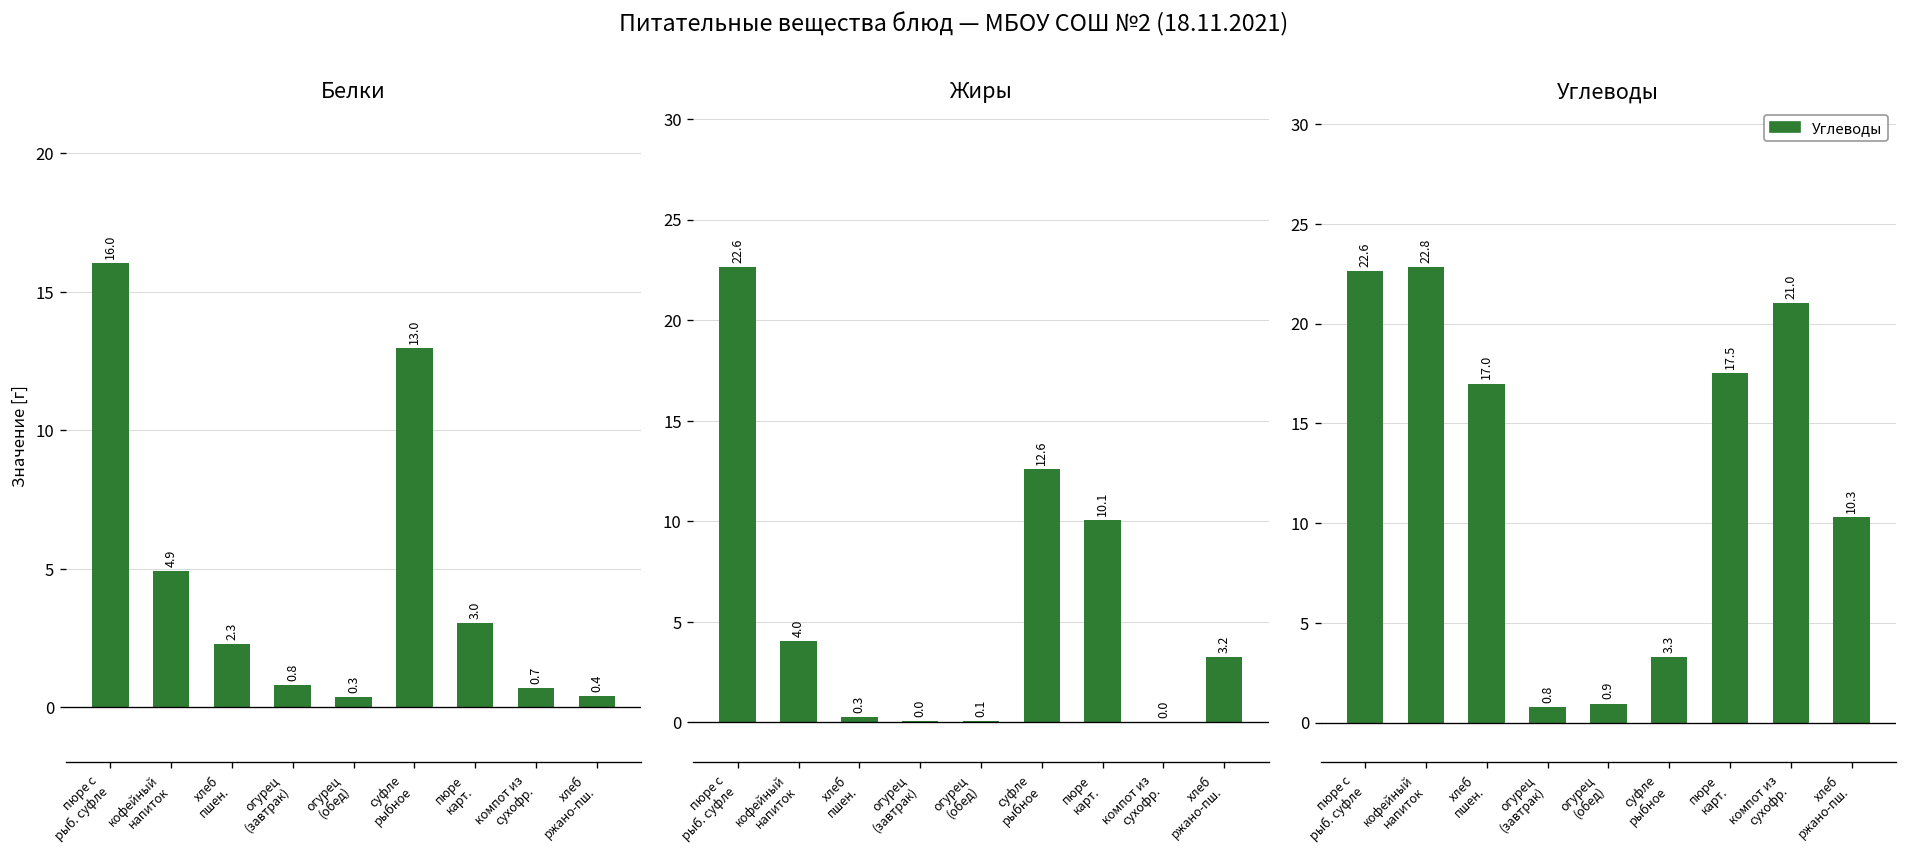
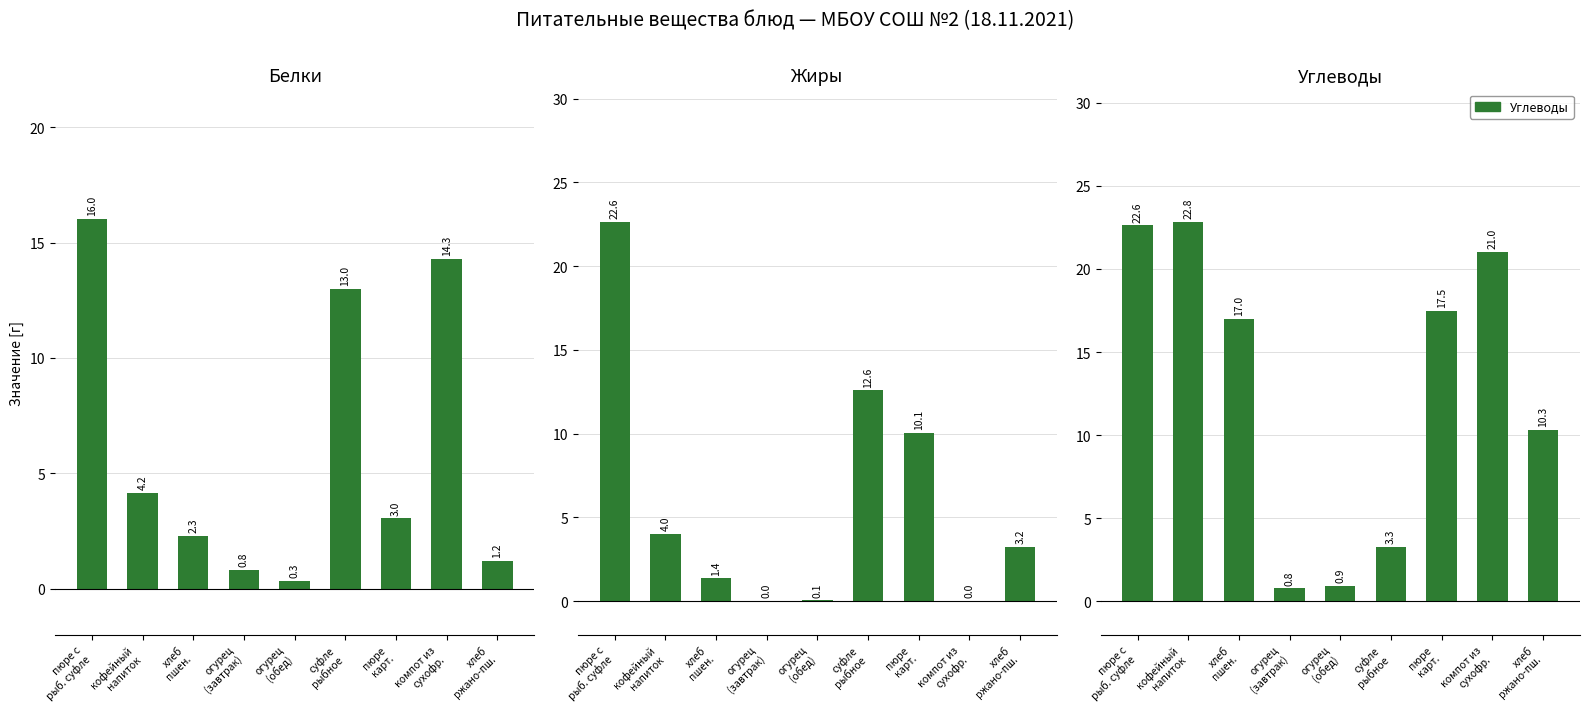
  {
    "Белки": {
      "пюре с рыб. суфле": 16.0,
-     "кофейный напиток": 4.9,
+     "кофейный напиток": 4.2,
      "хлеб пшен.": 2.3,
      "огурец (завтрак)": 0.8,
      "огурец (обед)": 0.3,
      "суфле рыбное": 13.0,
      "пюре карт.": 3.0,
-     "компот из сухофр.": 0.7,
-     "хлеб ржано-пш.": 0.4
+     "компот из сухофр.": 14.3,
+     "хлеб ржано-пш.": 1.2
    },
    "Жиры": {
      "пюре с рыб. суфле": 22.6,
      "кофейный напиток": 4.0,
-     "хлеб пшен.": 0.3,
+     "хлеб пшен.": 1.4,
      "огурец (завтрак)": 0.0,
      "огурец (обед)": 0.1,
      "суфле рыбное": 12.6,
      "пюре карт.": 10.1,
      "компот из сухофр.": 0.0,
      "хлеб ржано-пш.": 3.2
    },
    "Углеводы": {
      "пюре с рыб. суфле": 22.6,
      "кофейный напиток": 22.8,
      "хлеб пшен.": 17.0,
      "огурец (завтрак)": 0.8,
      "огурец (обед)": 0.9,
      "суфле рыбное": 3.3,
      "пюре карт.": 17.5,
      "компот из сухофр.": 21.0,
      "хлеб ржано-пш.": 10.3
    }
  }
